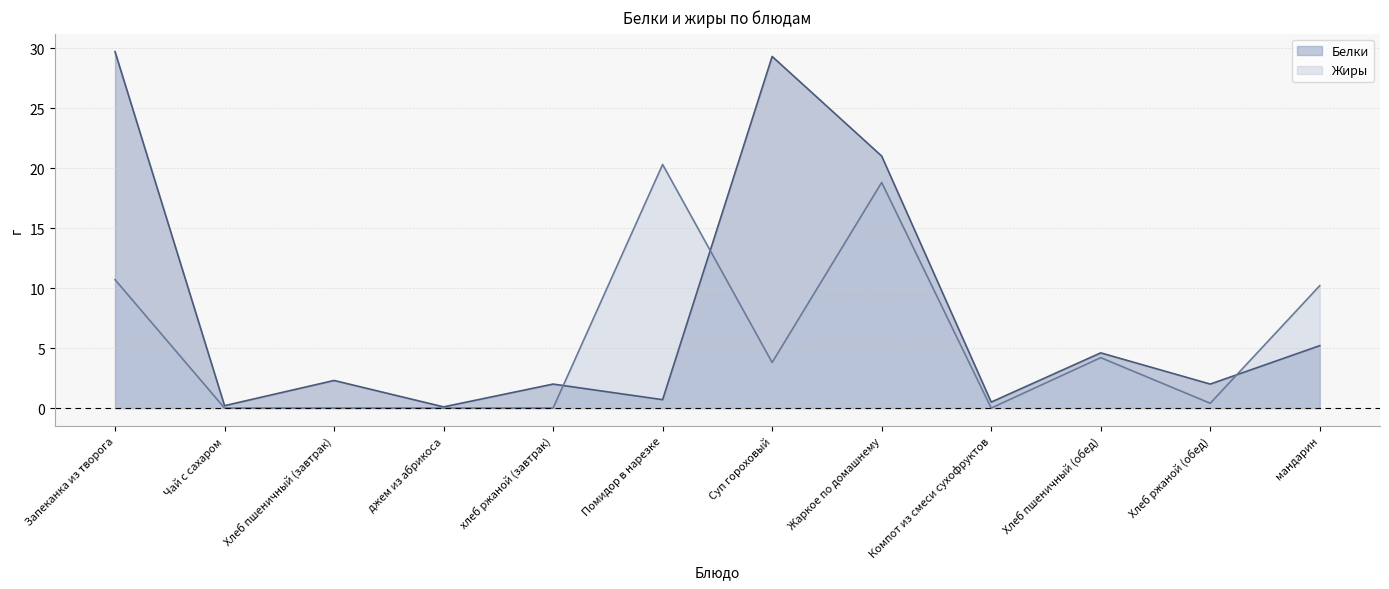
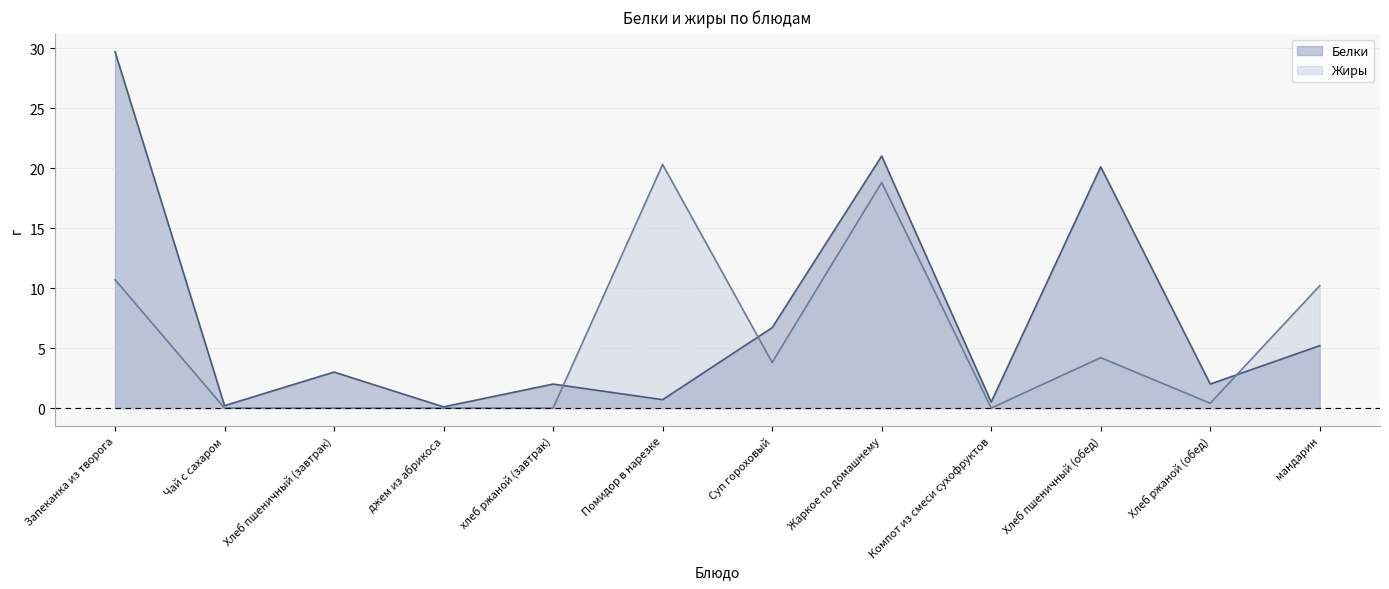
  {
    "Белки": {
      "Запеканка из творога": 29.7,
-     "Хлеб пшеничный (завтрак)": 2.3,
+     "Хлеб пшеничный (завтрак)": 3.0,
      "хлеб ржаной (завтрак)": 2.0,
      "Помидор в нарезке": 0.7,
-     "Суп гороховый": 29.3,
+     "Суп гороховый": 6.7,
      "Жаркое по домашнему": 21.0,
      "Компот из смеси сухофруктов": 0.5,
-     "Хлеб пшеничный (обед)": 4.6,
+     "Хлеб пшеничный (обед)": 20.1,
      "Хлеб ржаной (обед)": 2.0,
      "мандарин": 5.2
    },
    "Жиры": {
      "Запеканка из творога": 10.7,
      "Хлеб пшеничный (завтрак)": 0.0,
      "хлеб ржаной (завтрак)": 0.0,
      "Помидор в нарезке": 20.3,
      "Суп гороховый": 3.8,
      "Жаркое по домашнему": 18.8,
      "Компот из смеси сухофруктов": 0.0,
      "Хлеб пшеничный (обед)": 4.2,
      "Хлеб ржаной (обед)": 0.4,
      "мандарин": 10.2
    }
  }
